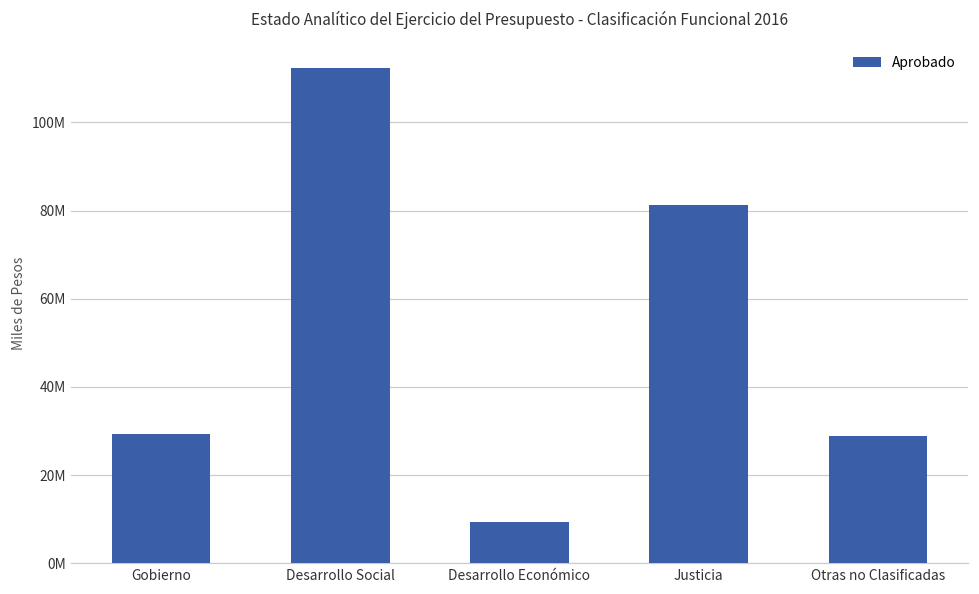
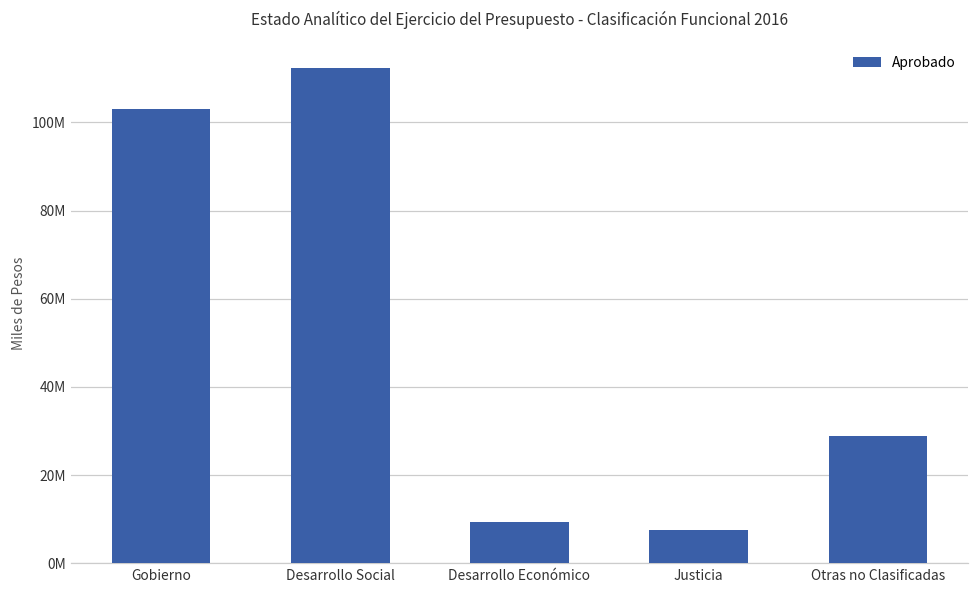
  {
-   "Gobierno": 29000000,
+   "Gobierno": 103000000,
    "Desarrollo Social": 112000000,
    "Desarrollo Económico": 9000000,
-   "Justicia": 81000000,
+   "Justicia": 8000000,
    "Otras no Clasificadas": 29000000
  }
